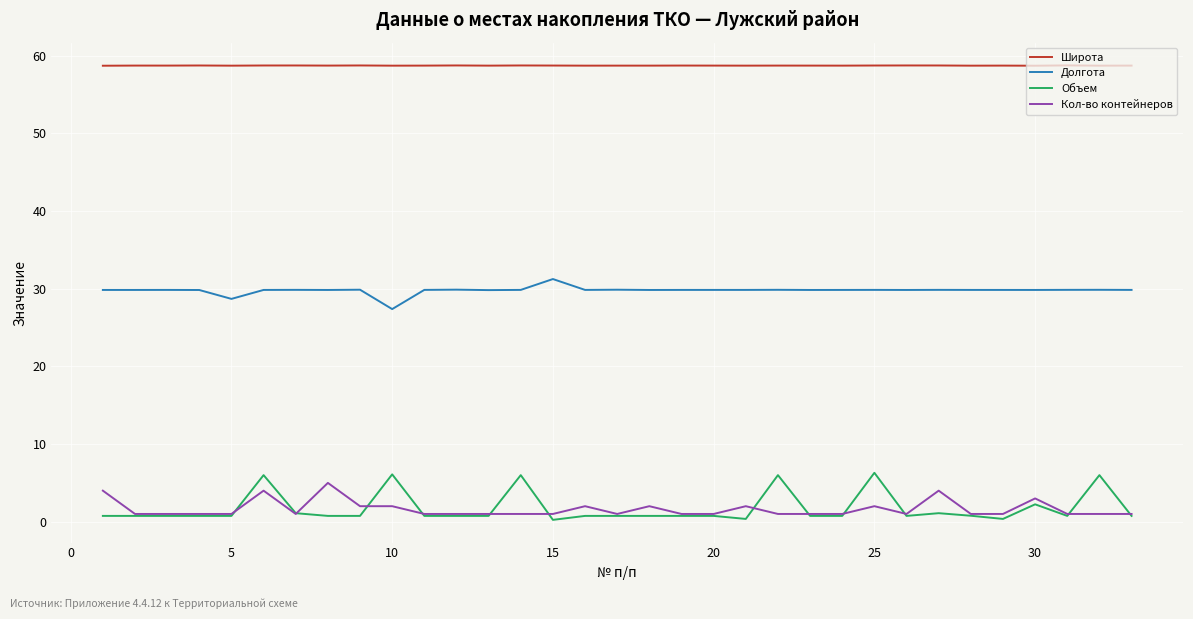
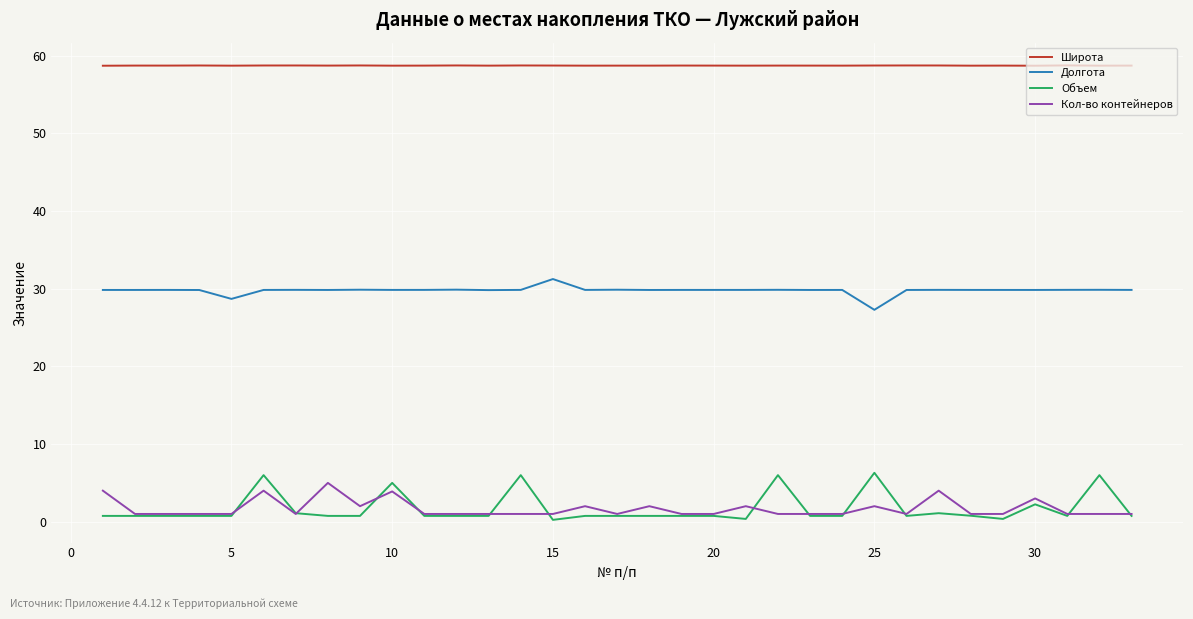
  {
    "Широта": {
      "5": 59,
      "10": 59,
      "15": 59,
      "20": 59,
      "25": 59
    },
    "Долгота": {
      "5": 29,
-     "10": 27,
+     "10": 30,
      "15": 31,
      "20": 30,
-     "25": 30,
+     "25": 27,
      "30": 30
    },
    "Объем": {
-     "10": 6,
+     "10": 5,
      "15": 0,
      "25": 6,
      "30": 2
    },
    "Кол-во контейнеров": {
-     "10": 2,
+     "10": 4,
      "15": 1,
      "25": 2,
      "30": 3
    }
  }
